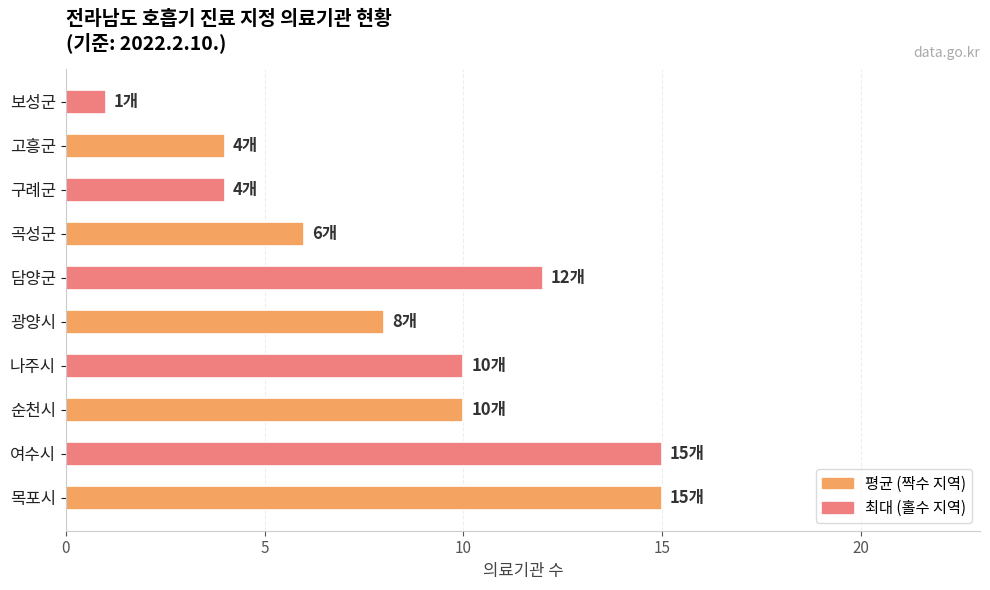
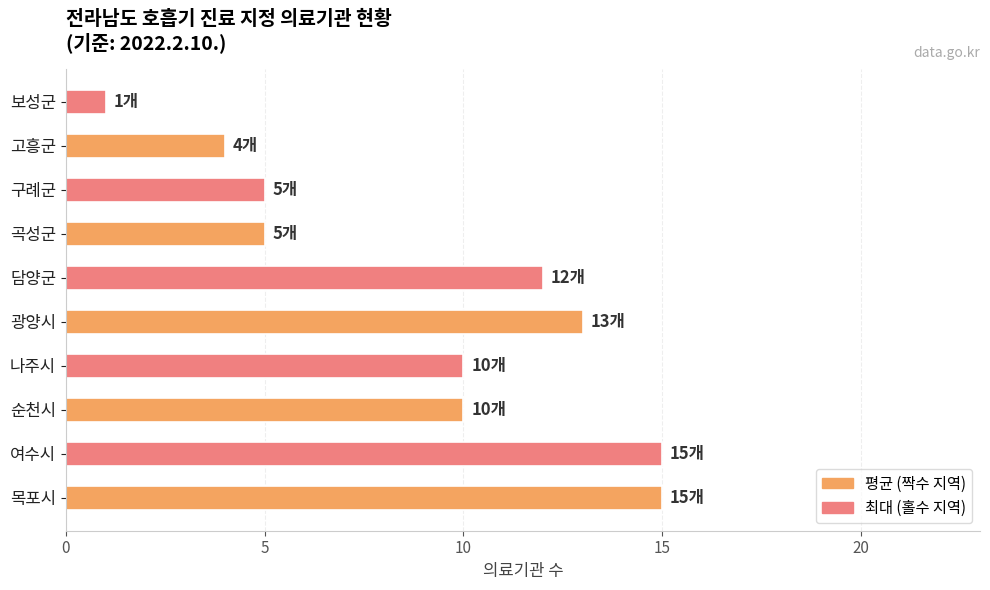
  {
    "보성군": "1개",
    "고흥군": "4개",
-   "구례군": "4개",
-   "곡성군": "6개",
+   "구례군": "5개",
+   "곡성군": "5개",
    "담양군": "12개",
-   "광양시": "8개",
+   "광양시": "13개",
    "나주시": "10개",
    "순천시": "10개",
    "여수시": "15개",
    "목포시": "15개"
  }
